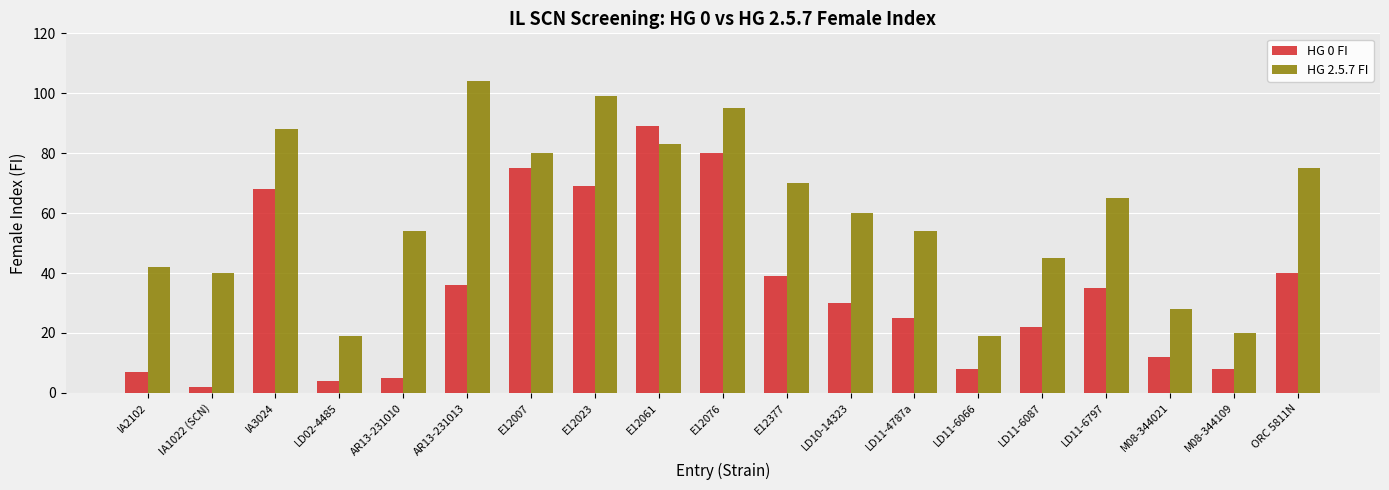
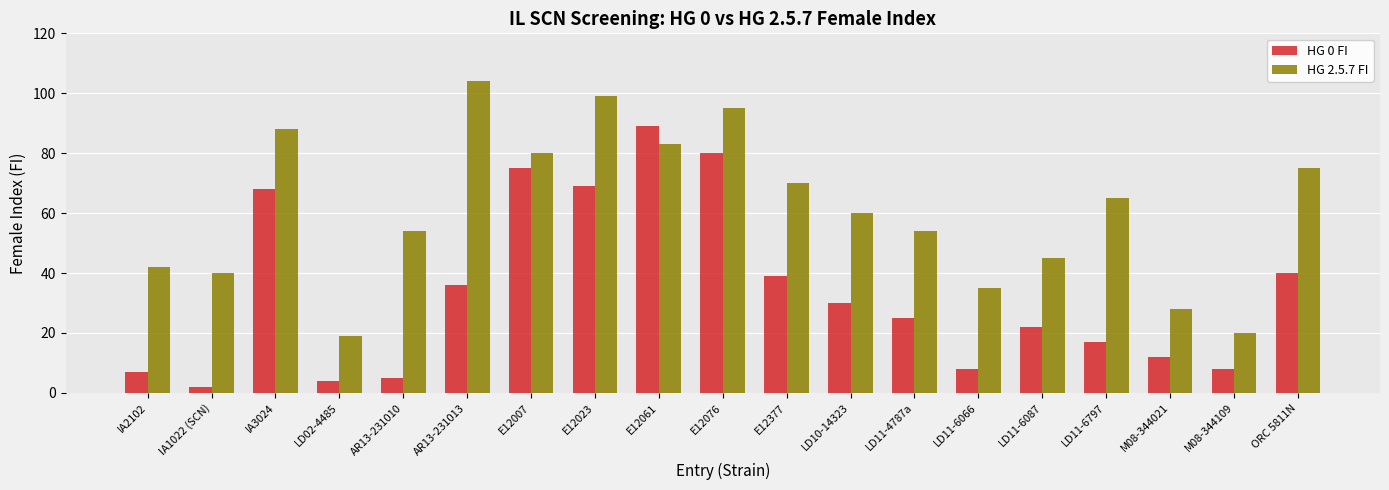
  {
    "HG 0 FI": {
      "IA2102": 7,
      "IA1022 (SCN)": 2,
      "IA3024": 68,
      "LD02-4485": 4,
      "AR13-231010": 5,
      "AR13-231013": 36,
      "E12007": 75,
      "E12023": 69,
      "E12061": 89,
      "E12076": 80,
      "E12377": 39,
      "LD10-14323": 30,
      "LD11-4787a": 25,
      "LD11-6066": 8,
      "LD11-6087": 22,
-     "LD11-6797": 35,
+     "LD11-6797": 17,
      "M08-344021": 12,
      "M08-344109": 8,
      "ORC 5811N": 40
    },
    "HG 2.5.7 FI": {
      "IA2102": 42,
      "IA1022 (SCN)": 40,
      "IA3024": 88,
      "LD02-4485": 19,
      "AR13-231010": 54,
      "AR13-231013": 104,
      "E12007": 80,
      "E12023": 99,
      "E12061": 83,
      "E12076": 95,
      "E12377": 70,
      "LD10-14323": 60,
      "LD11-4787a": 54,
-     "LD11-6066": 19,
+     "LD11-6066": 35,
      "LD11-6087": 45,
      "LD11-6797": 65,
      "M08-344021": 28,
      "M08-344109": 20,
      "ORC 5811N": 75
    }
  }
